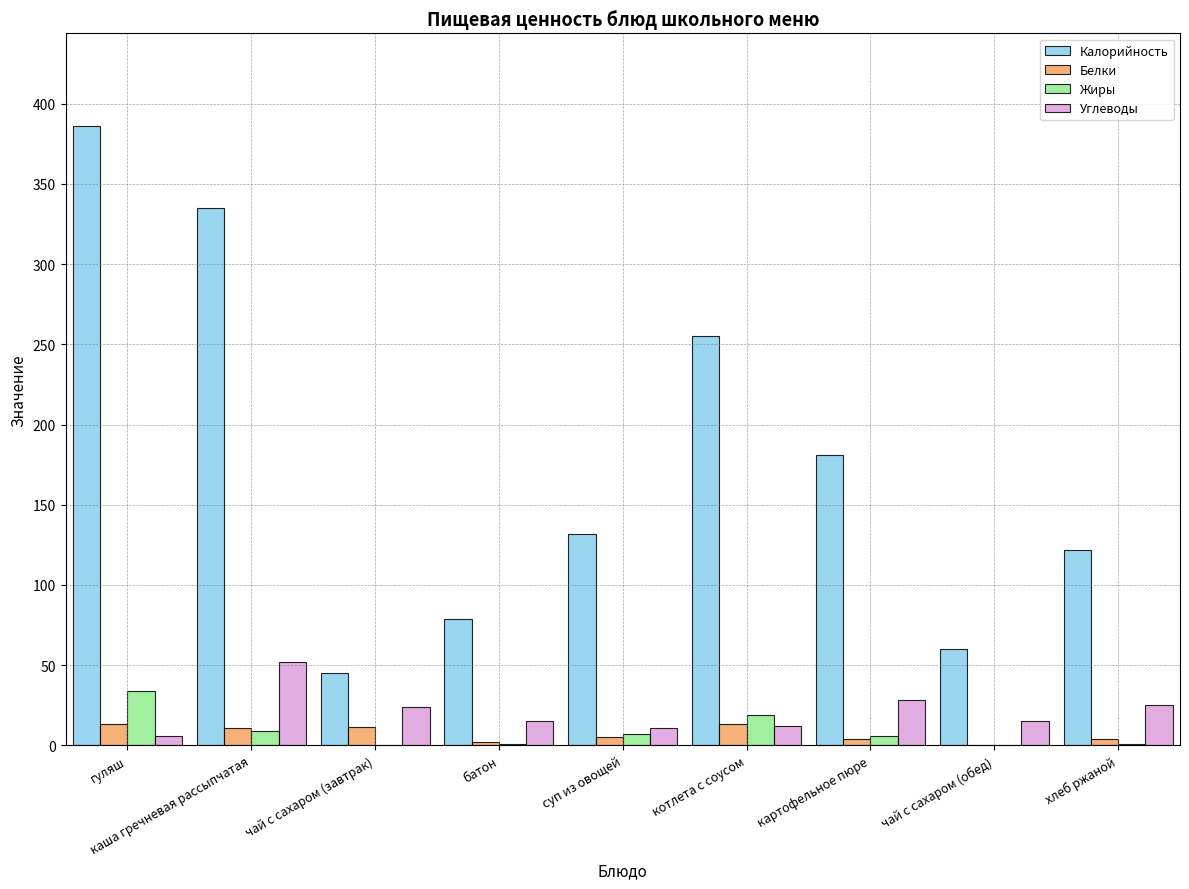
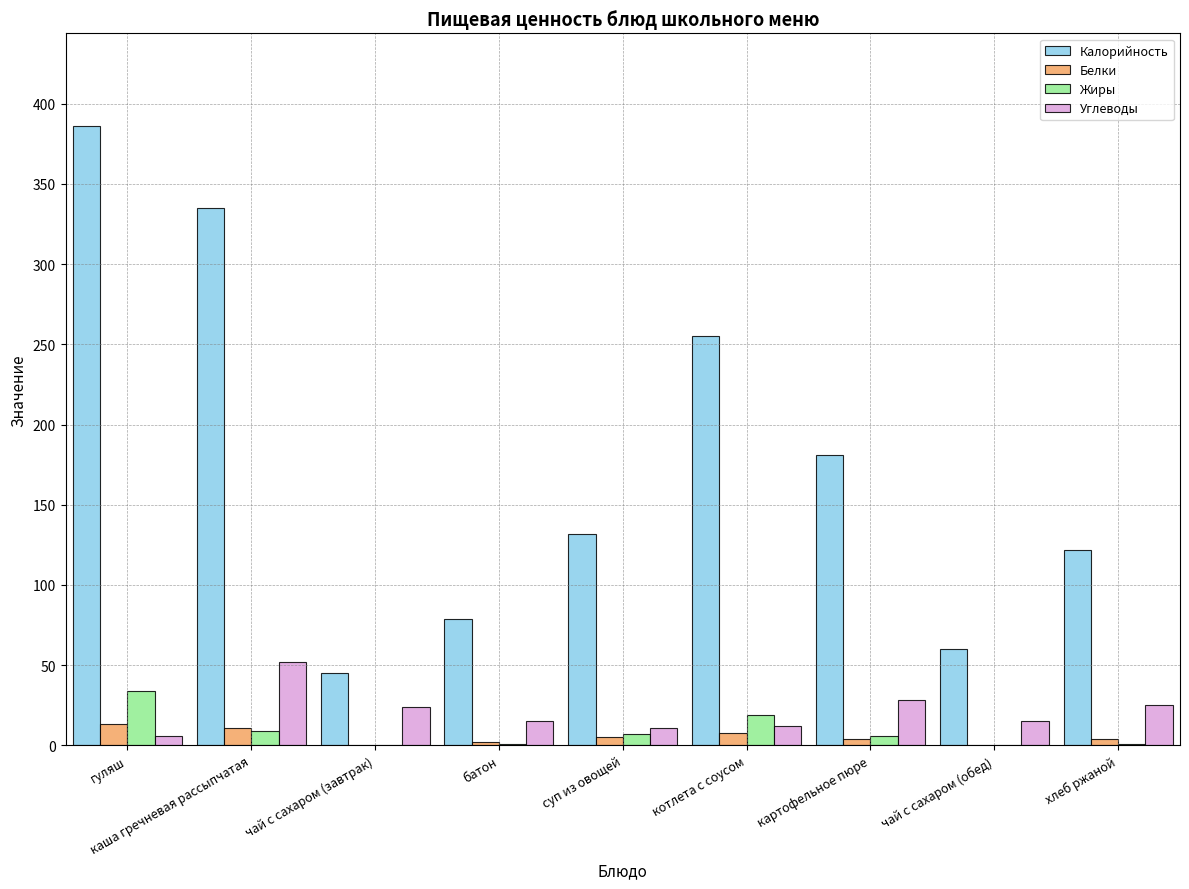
  {
    "Калорийность": {
      "гуляш": 386,
      "каша гречневая рассыпчатая": 335,
      "чай с сахаром (завтрак)": 45,
      "батон": 79,
      "суп из овощей": 132,
      "котлета с соусом": 255,
      "картофельное пюре": 181,
      "чай с сахаром (обед)": 60,
      "хлеб ржаной": 122
    },
    "Белки": {
      "гуляш": 13,
      "каша гречневая рассыпчатая": 11,
-     "чай с сахаром (завтрак)": 12,
+     "чай с сахаром (завтрак)": 0,
      "батон": 2,
      "суп из овощей": 5,
-     "котлета с соусом": 13,
+     "котлета с соусом": 8,
      "картофельное пюре": 4,
      "чай с сахаром (обед)": 0,
      "хлеб ржаной": 4
    },
    "Жиры": {
      "гуляш": 34,
      "каша гречневая рассыпчатая": 9,
      "суп из овощей": 7,
      "котлета с соусом": 19,
      "картофельное пюре": 6,
      "чай с сахаром (обед)": 0
    },
    "Углеводы": {
      "гуляш": 6,
      "каша гречневая рассыпчатая": 52,
      "чай с сахаром (завтрак)": 24,
      "батон": 15,
      "суп из овощей": 11,
      "котлета с соусом": 12,
      "картофельное пюре": 28,
      "чай с сахаром (обед)": 15,
      "хлеб ржаной": 25
    }
  }
